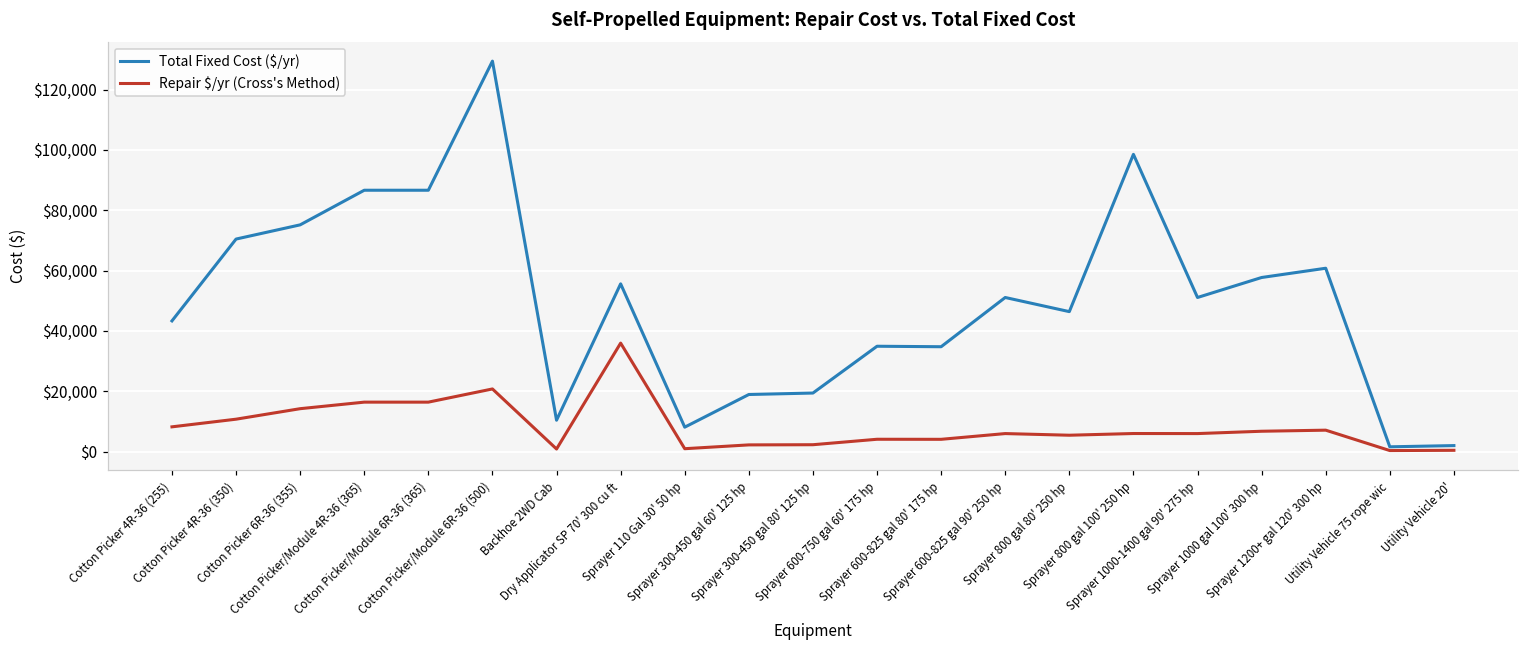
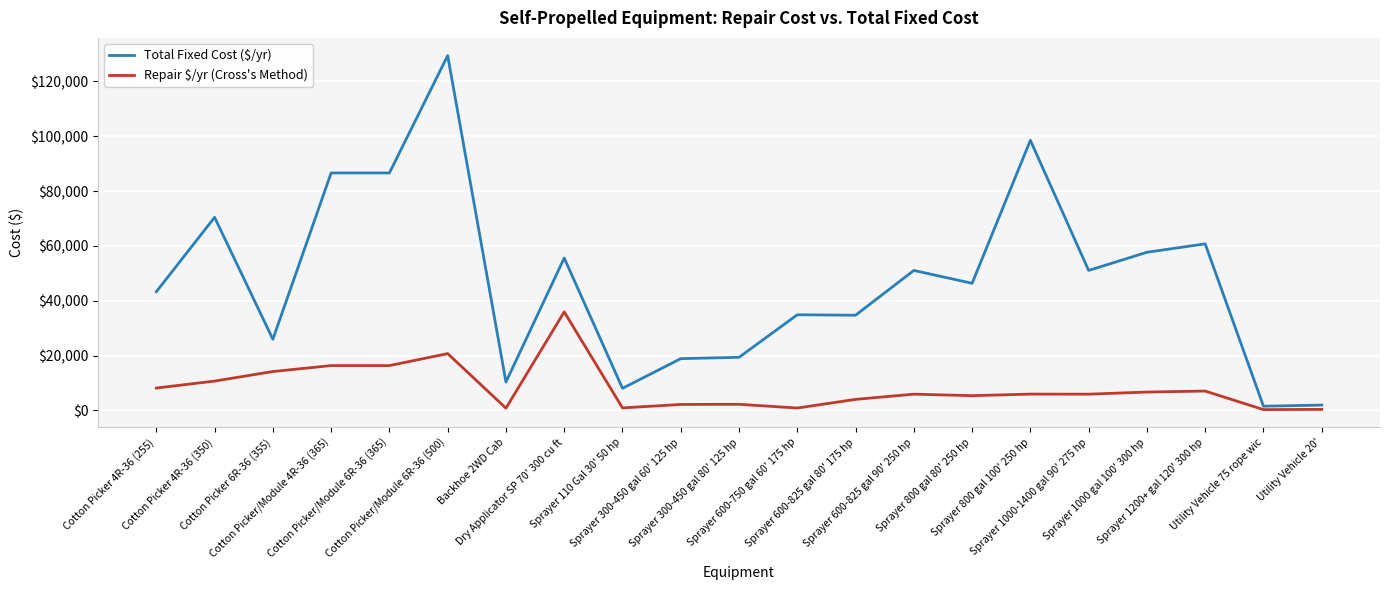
  {
    "Total Fixed Cost ($/yr)": {
      "Cotton Picker 4R-36 (255)": "$43,000",
      "Cotton Picker 4R-36 (350)": "$70,000",
-     "Cotton Picker 6R-36 (355)": "$75,000",
+     "Cotton Picker 6R-36 (355)": "$26,000",
      "Cotton Picker/Module 4R-36 (365)": "$87,000",
      "Cotton Picker/Module 6R-36 (365)": "$87,000",
      "Cotton Picker/Module 6R-36 (500)": "$129,000",
      "Backhoe 2WD Cab": "$10,000",
      "Dry Applicator SP 70' 300 cu ft": "$56,000",
      "Sprayer 110 Gal 30' 50 hp": "$8,000",
      "Sprayer 300-450 gal 60' 125 hp": "$19,000",
      "Sprayer 300-450 gal 80' 125 hp": "$19,000",
      "Sprayer 600-750 gal 60' 175 hp": "$35,000",
      "Sprayer 600-825 gal 80' 175 hp": "$35,000",
      "Sprayer 600-825 gal 90' 250 hp": "$51,000",
      "Sprayer 800 gal 80' 250 hp": "$46,000",
      "Sprayer 800 gal 100' 250 hp": "$99,000",
      "Sprayer 1000-1400 gal 90' 275 hp": "$51,000",
      "Sprayer 1000 gal 100' 300 hp": "$58,000",
      "Sprayer 1200+ gal 120' 300 hp": "$61,000",
      "Utility Vehicle 75 rope wic": "$2,000",
      "Utility Vehicle 20'": "$2,000"
    },
    "Repair $/yr (Cross's Method)": {
      "Cotton Picker 4R-36 (255)": "$8,000",
      "Cotton Picker 4R-36 (350)": "$11,000",
      "Cotton Picker 6R-36 (355)": "$14,000",
      "Cotton Picker/Module 4R-36 (365)": "$16,000",
      "Cotton Picker/Module 6R-36 (365)": "$16,000",
      "Cotton Picker/Module 6R-36 (500)": "$21,000",
      "Backhoe 2WD Cab": "$1,000",
      "Dry Applicator SP 70' 300 cu ft": "$36,000",
      "Sprayer 110 Gal 30' 50 hp": "$1,000",
      "Sprayer 300-450 gal 60' 125 hp": "$2,000",
      "Sprayer 300-450 gal 80' 125 hp": "$2,000",
-     "Sprayer 600-750 gal 60' 175 hp": "$4,000",
+     "Sprayer 600-750 gal 60' 175 hp": "$1,000",
      "Sprayer 600-825 gal 80' 175 hp": "$4,000",
      "Sprayer 600-825 gal 90' 250 hp": "$6,000",
      "Sprayer 800 gal 80' 250 hp": "$5,000",
      "Sprayer 800 gal 100' 250 hp": "$6,000",
      "Sprayer 1000-1400 gal 90' 275 hp": "$6,000",
      "Sprayer 1000 gal 100' 300 hp": "$7,000",
      "Sprayer 1200+ gal 120' 300 hp": "$7,000",
      "Utility Vehicle 75 rope wic": "$0",
      "Utility Vehicle 20'": "$0"
    }
  }
